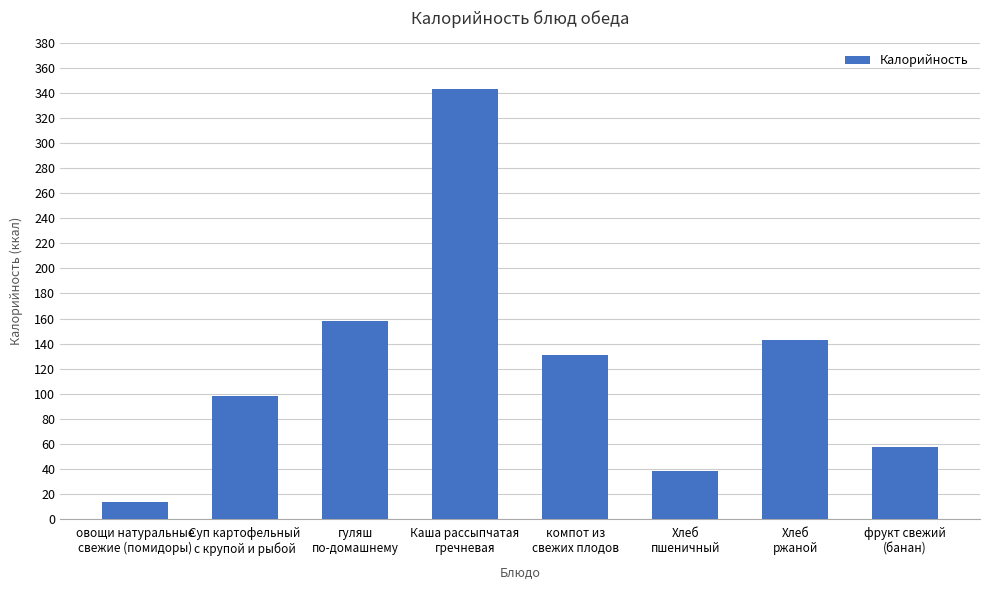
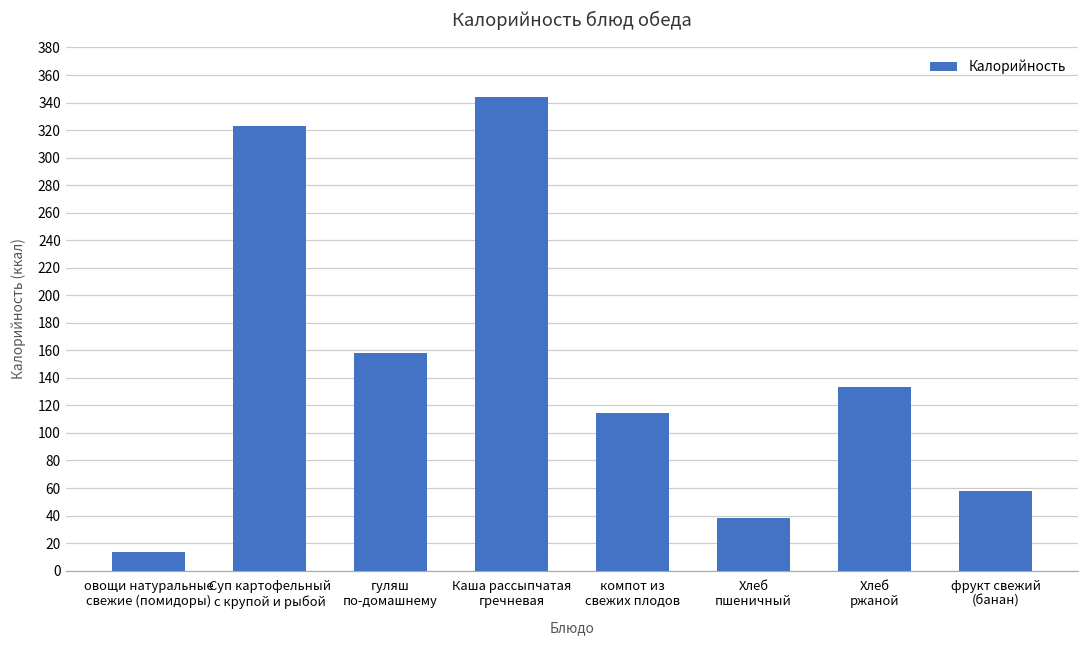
  {
    "овощи натуральные свежие (помидоры)": 13,
-   "Суп картофельный с крупой и рыбой": 98,
+   "Суп картофельный с крупой и рыбой": 323,
    "гуляш по-домашнему": 158,
    "Каша рассыпчатая гречневая": 344,
-   "компот из свежих плодов": 131,
+   "компот из свежих плодов": 115,
    "Хлеб пшеничный": 38,
-   "Хлеб ржаной": 143,
+   "Хлеб ржаной": 133,
    "фрукт свежий (банан)": 58
  }
